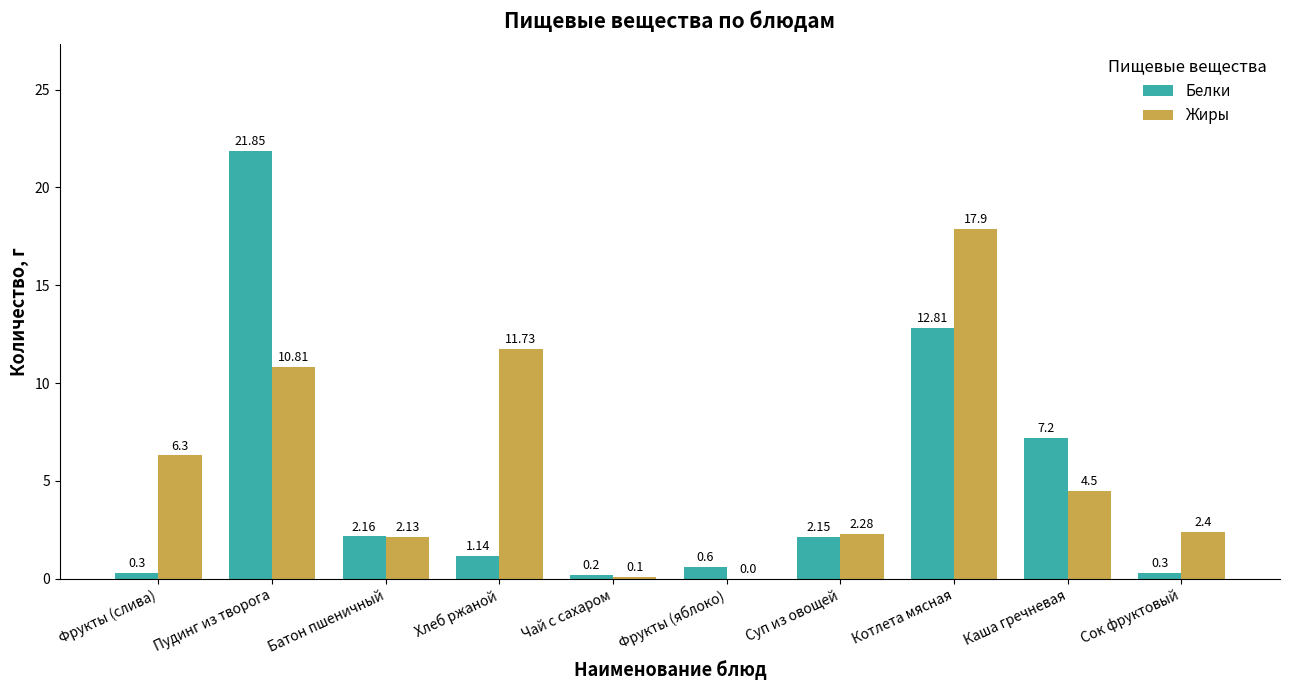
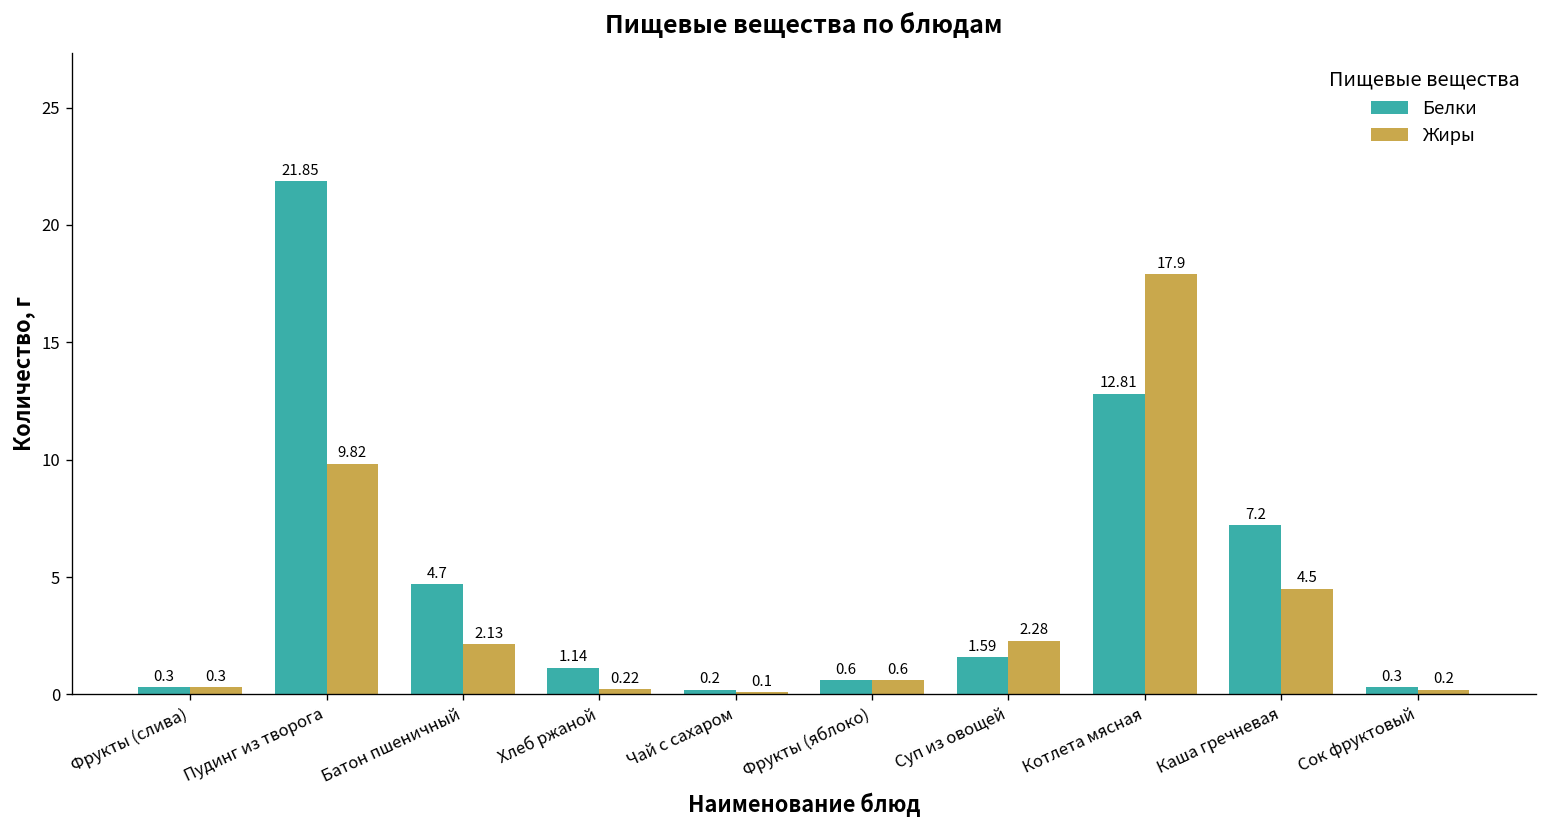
  {
    "Белки": {
      "Фрукты (слива)": 0.3,
      "Пудинг из творога": 21.85,
-     "Батон пшеничный": 2.16,
+     "Батон пшеничный": 4.7,
      "Хлеб ржаной": 1.14,
      "Чай с сахаром": 0.2,
      "Фрукты (яблоко)": 0.6,
-     "Суп из овощей": 2.15,
+     "Суп из овощей": 1.59,
      "Котлета мясная": 12.81,
      "Каша гречневая": 7.2,
      "Сок фруктовый": 0.3
    },
    "Жиры": {
-     "Фрукты (слива)": 6.3,
-     "Пудинг из творога": 10.81,
+     "Фрукты (слива)": 0.3,
+     "Пудинг из творога": 9.82,
      "Батон пшеничный": 2.13,
-     "Хлеб ржаной": 11.73,
+     "Хлеб ржаной": 0.22,
      "Чай с сахаром": 0.1,
-     "Фрукты (яблоко)": 0.0,
+     "Фрукты (яблоко)": 0.6,
      "Суп из овощей": 2.28,
      "Котлета мясная": 17.9,
      "Каша гречневая": 4.5,
-     "Сок фруктовый": 2.4
+     "Сок фруктовый": 0.2
    }
  }
